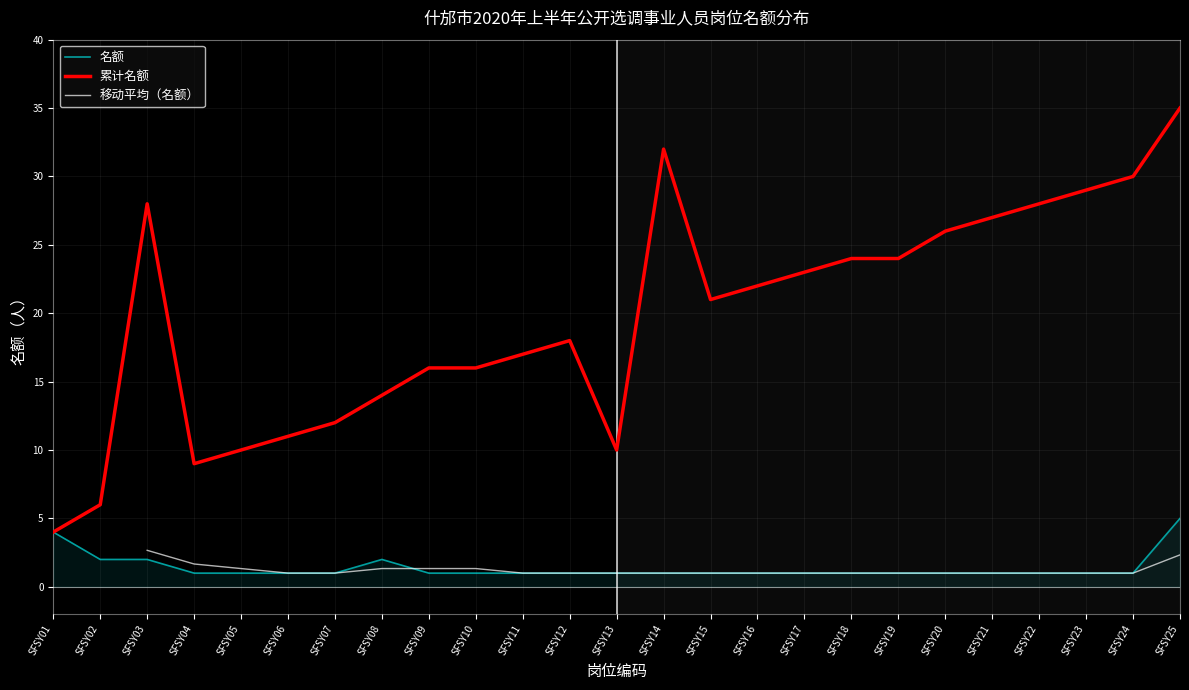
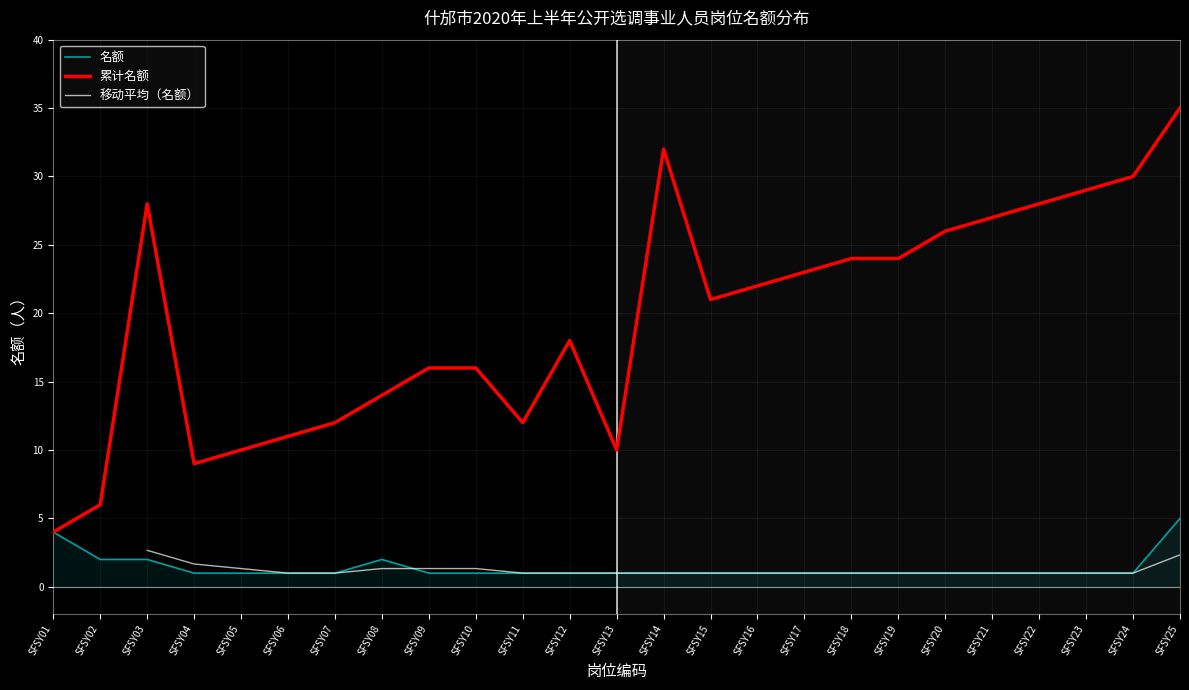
  {
    "名额": {
      "SFSY02": 2,
      "SFSY03": 2,
      "SFSY04": 1,
      "SFSY05": 1,
      "SFSY08": 2,
      "SFSY09": 1,
      "SFSY10": 1,
      "SFSY25": 5
    },
    "累计名额": {
      "SFSY02": 6,
      "SFSY03": 28,
      "SFSY04": 9,
      "SFSY05": 10,
      "SFSY06": 11,
      "SFSY07": 12,
      "SFSY08": 14,
      "SFSY09": 16,
      "SFSY10": 16,
-     "SFSY11": 17,
+     "SFSY11": 12,
      "SFSY12": 18,
      "SFSY13": 10,
      "SFSY14": 32,
      "SFSY15": 21,
      "SFSY16": 22,
      "SFSY17": 23,
      "SFSY18": 24,
      "SFSY19": 24,
      "SFSY20": 26,
      "SFSY21": 27,
      "SFSY22": 28,
      "SFSY23": 29,
      "SFSY24": 30,
      "SFSY25": 35
    },
    "移动平均（名额）": {
      "SFSY03": 2.7,
      "SFSY04": 1.7,
      "SFSY05": 1.3,
      "SFSY08": 1.3,
      "SFSY09": 1.3,
      "SFSY10": 1.3,
      "SFSY25": 2.3
    }
  }
